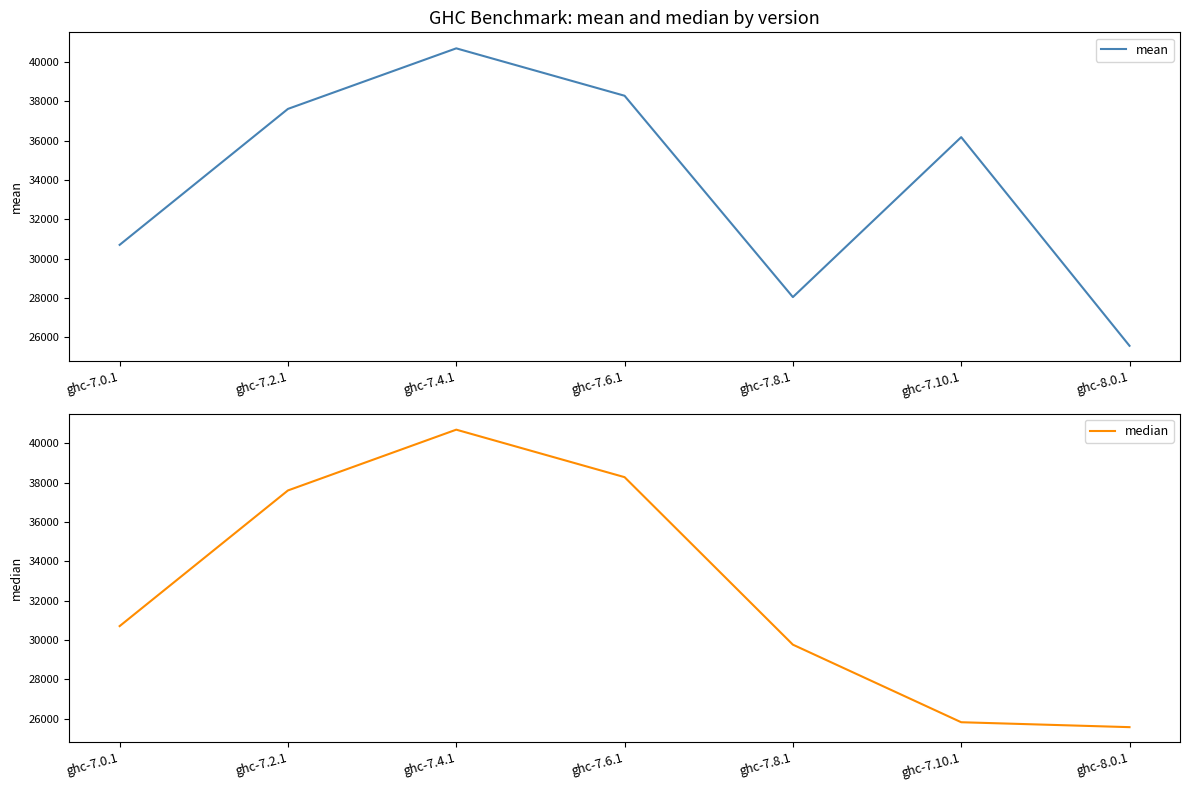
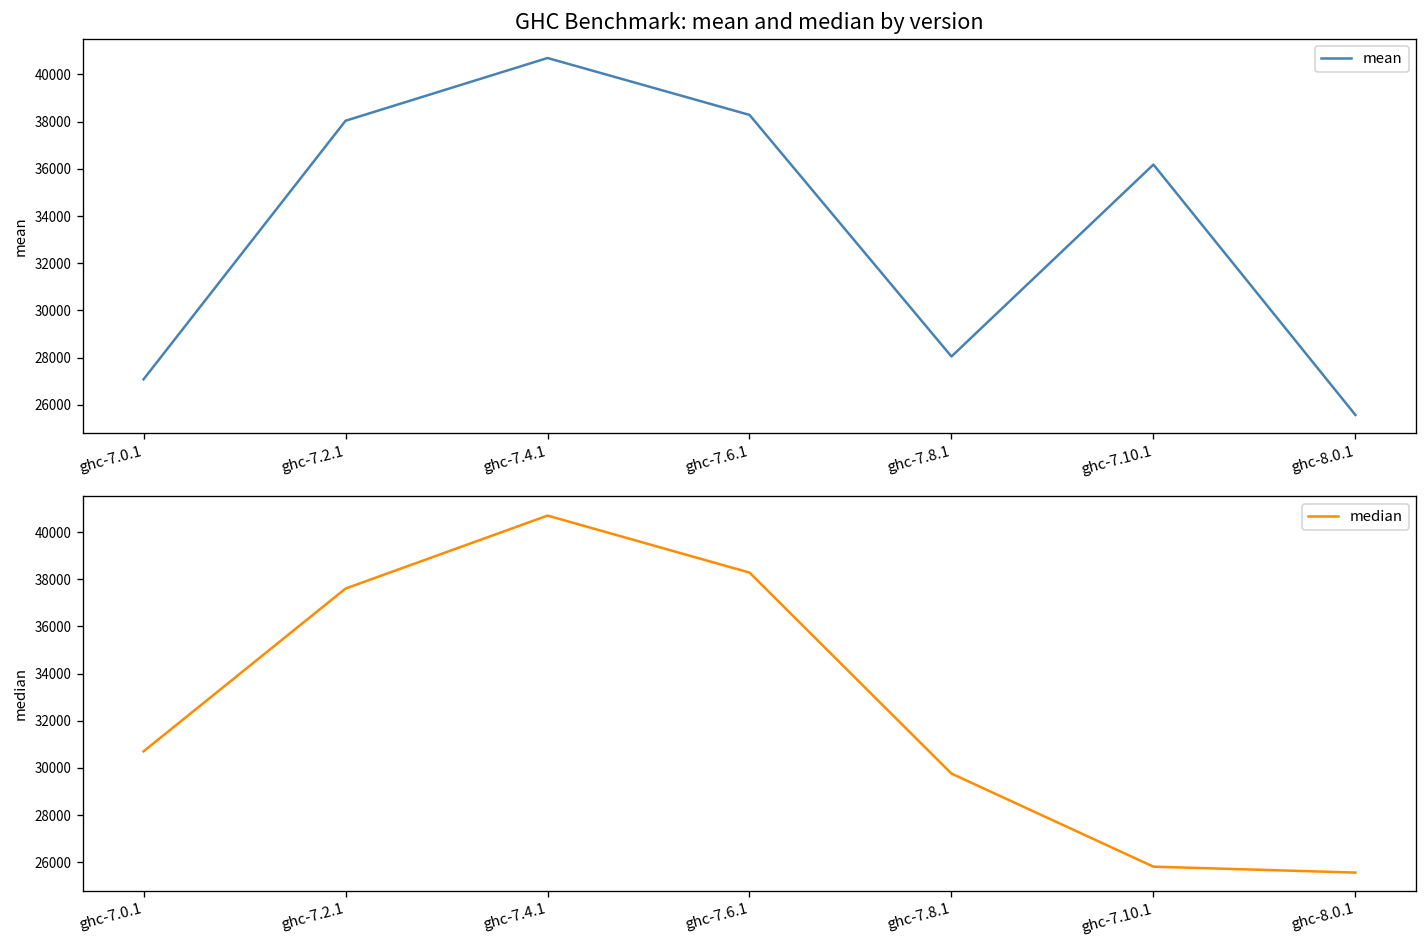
  {
    "GHC Benchmark: mean and median by version": {
-     "ghc-7.0.1": 30700,
-     "ghc-7.2.1": 37600,
+     "ghc-7.0.1": 27100,
+     "ghc-7.2.1": 38000,
      "ghc-7.4.1": 40700,
      "ghc-7.6.1": 38300,
      "ghc-7.8.1": 28100,
      "ghc-7.10.1": 36200,
      "ghc-8.0.1": 25600
    }
  }
